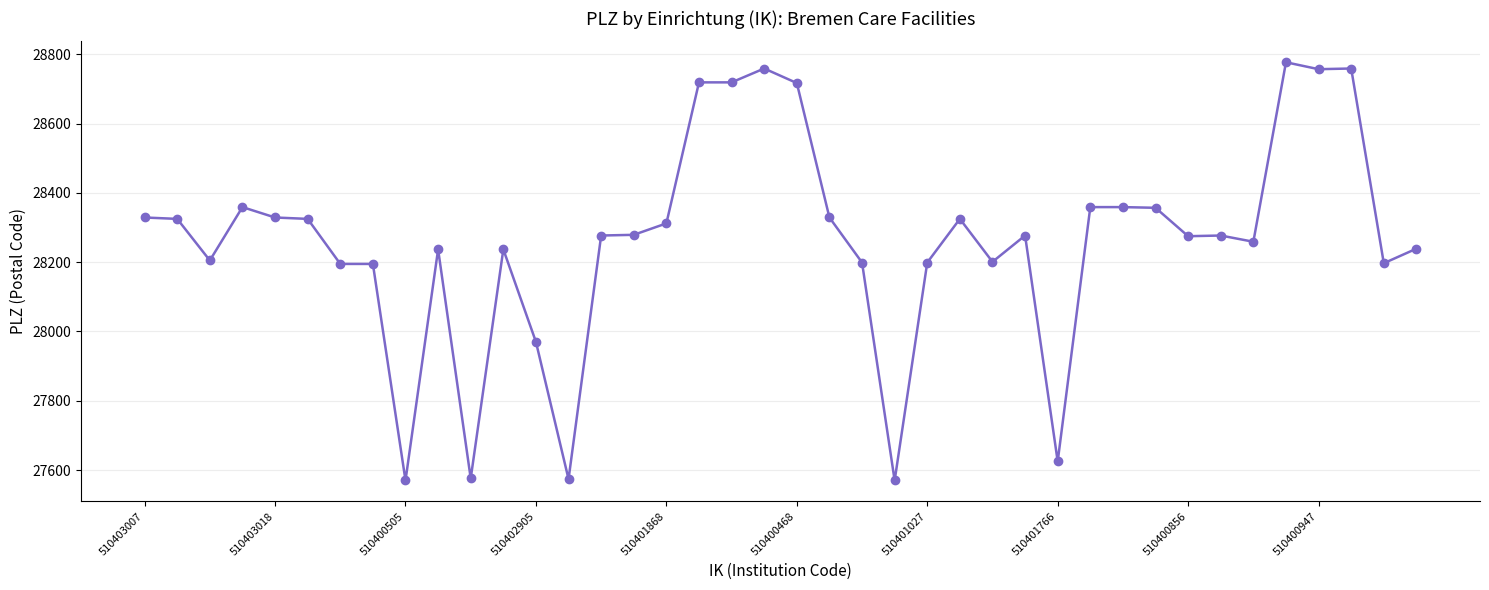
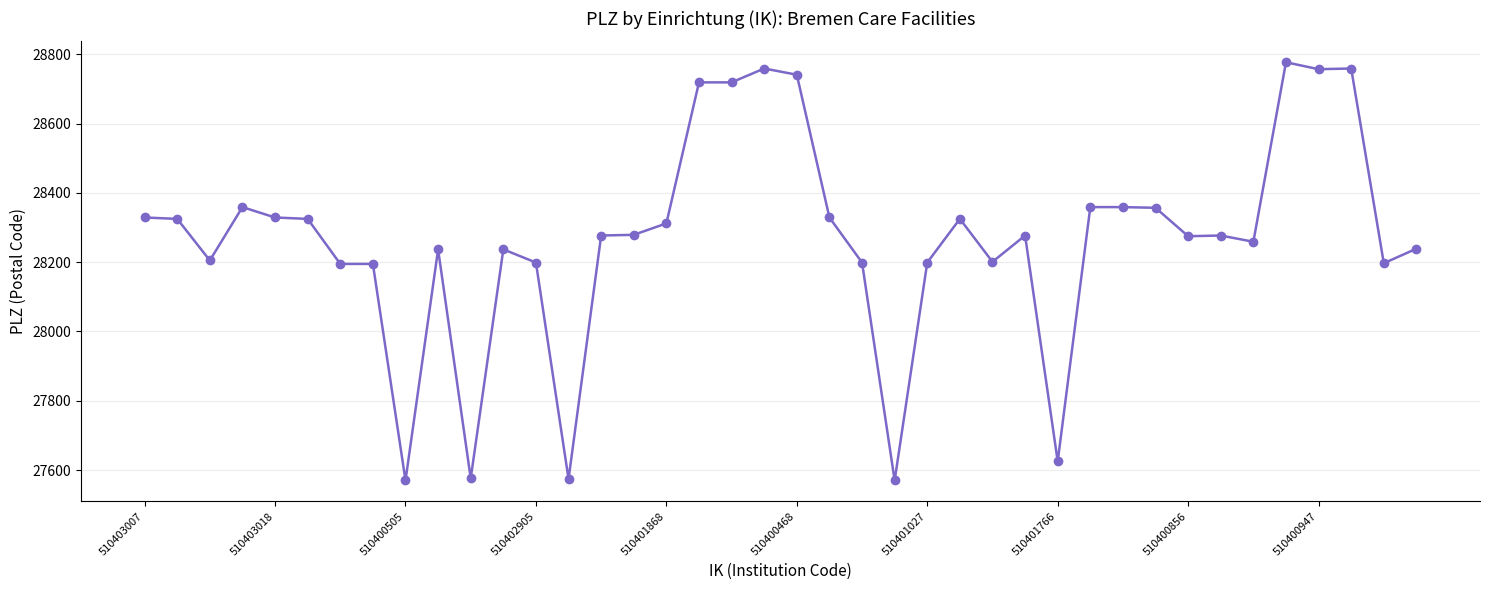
  {
    "510403007": 28330,
    "510403018": 28330,
    "510400505": 27570,
-   "510402905": 27970,
+   "510402905": 28200,
    "510401868": 28310,
-   "510400468": 28720,
+   "510400468": 28740,
    "510401027": 28200,
    "510401766": 27630,
    "510400856": 28280,
    "510400947": 28760
  }
